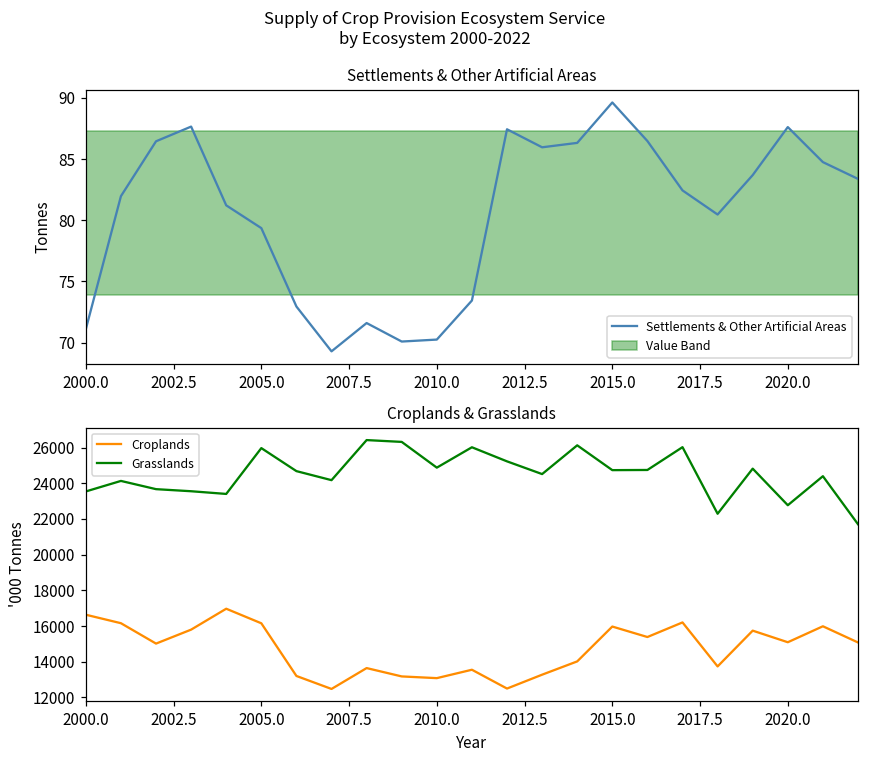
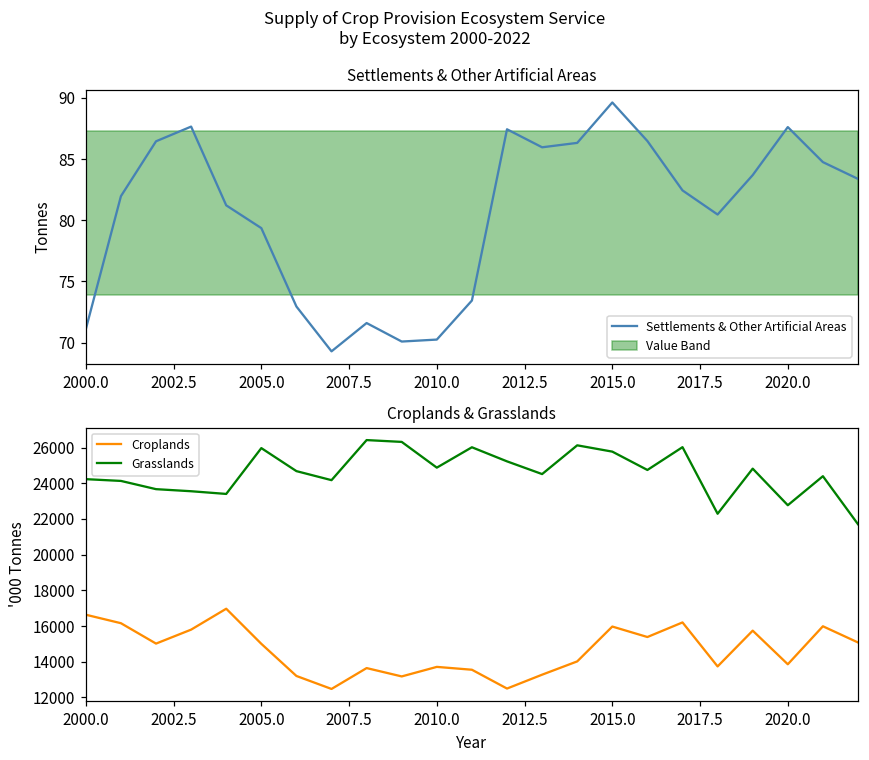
  {
    "Settlements & Other Artificial Areas": {
      "Settlements & Other Artificial Areas": {
        "2000.0": 71.1,
        "2005.0": 79.4,
        "2010.0": 70.3,
        "2015.0": 89.6,
        "2020.0": 87.6
      },
      "Value Band": {
        "2000.0": 87.3,
        "2005.0": 87.3,
        "2010.0": 87.3,
        "2015.0": 87.3,
        "2020.0": 87.3
      }
    },
    "Croplands & Grasslands": {
      "Croplands": {
        "2000.0": 16600,
-       "2005.0": 16100,
-       "2010.0": 13100,
+       "2005.0": 15000,
+       "2010.0": 13700,
        "2015.0": 16000,
-       "2020.0": 15100
+       "2020.0": 13900
      },
      "Grasslands": {
-       "2000.0": 23500,
+       "2000.0": 24200,
        "2005.0": 26000,
        "2010.0": 24900,
-       "2015.0": 24700,
+       "2015.0": 25800,
        "2020.0": 22800
      }
    }
  }
